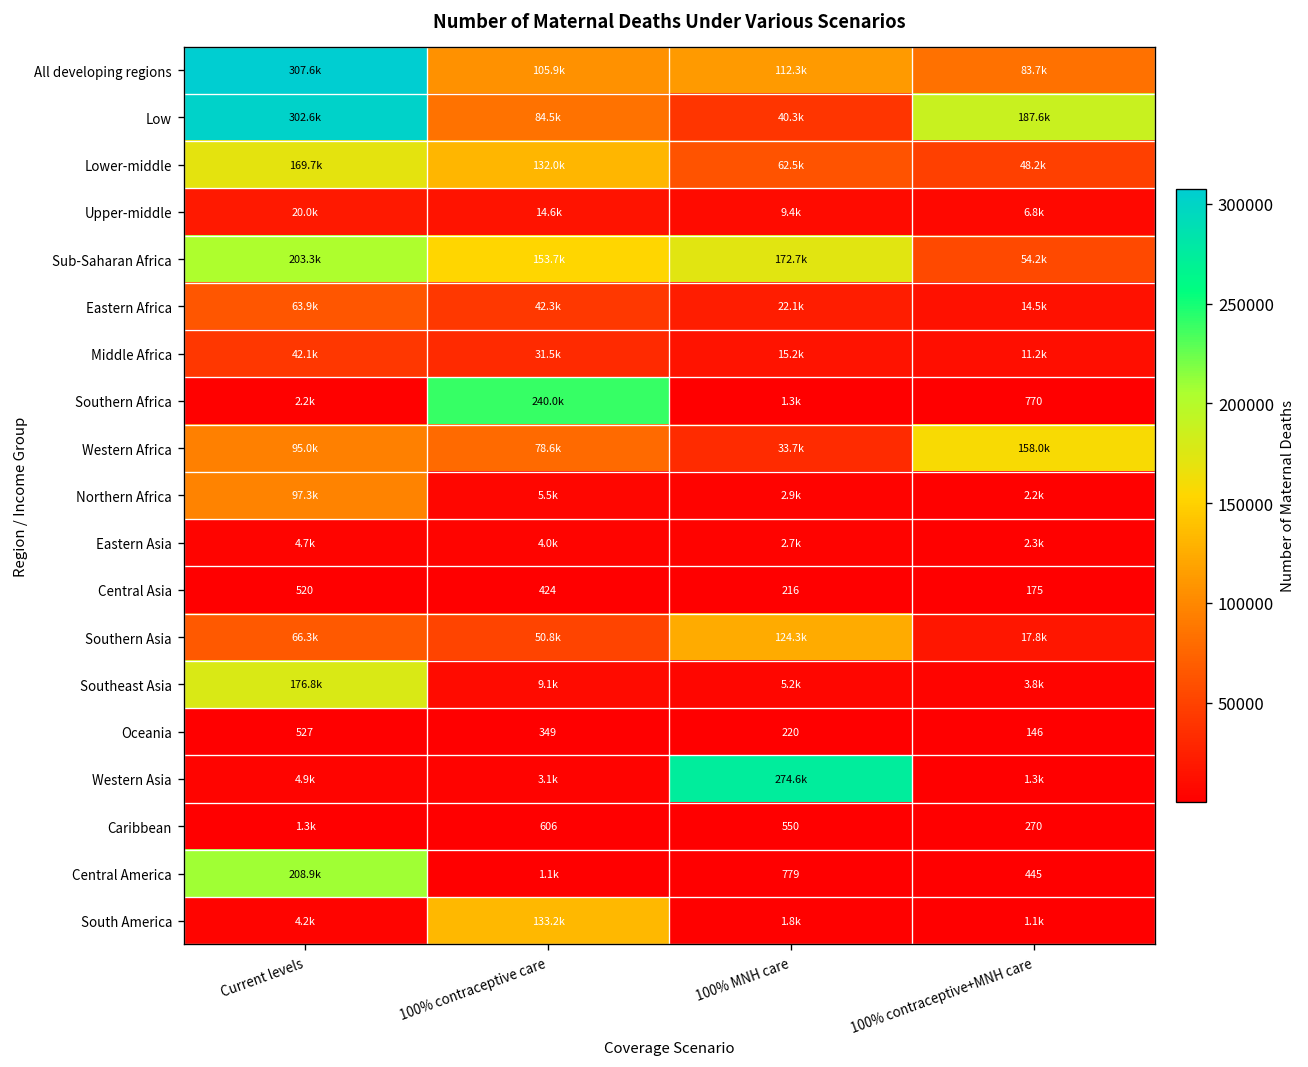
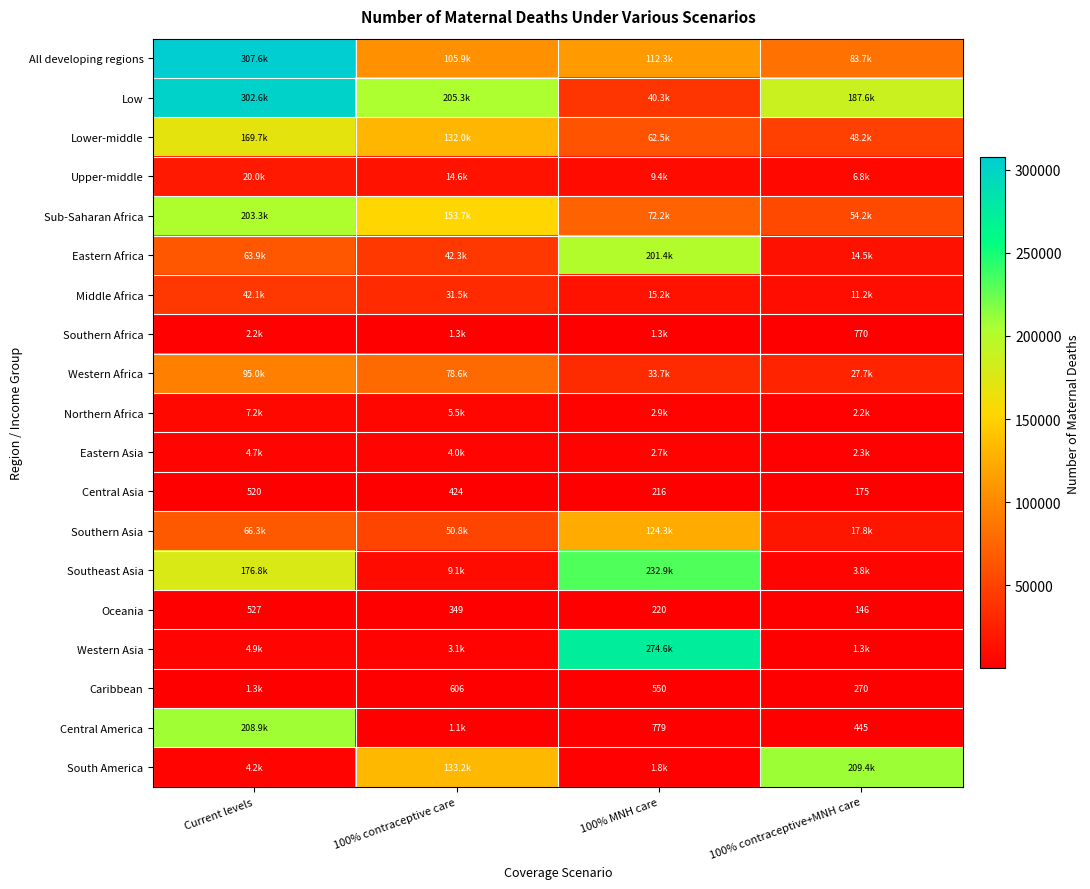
  {
    "All developing regions": {
      "Current levels": "307.6k",
      "100% contraceptive care": "105.9k",
      "100% MNH care": "112.3k",
      "100% contraceptive+MNH care": "83.7k"
    },
    "Low": {
      "Current levels": "302.6k",
-     "100% contraceptive care": "84.5k",
+     "100% contraceptive care": "205.3k",
      "100% MNH care": "40.3k",
      "100% contraceptive+MNH care": "187.6k"
    },
    "Lower-middle": {
      "Current levels": "169.7k",
      "100% contraceptive care": "132.0k",
      "100% MNH care": "62.5k",
      "100% contraceptive+MNH care": "48.2k"
    },
    "Upper-middle": {
      "Current levels": "20.0k",
      "100% contraceptive care": "14.6k",
      "100% MNH care": "9.4k",
      "100% contraceptive+MNH care": "6.8k"
    },
    "Sub-Saharan Africa": {
      "Current levels": "203.3k",
      "100% contraceptive care": "153.7k",
-     "100% MNH care": "172.7k",
+     "100% MNH care": "72.2k",
      "100% contraceptive+MNH care": "54.2k"
    },
    "Eastern Africa": {
      "Current levels": "63.9k",
      "100% contraceptive care": "42.3k",
-     "100% MNH care": "22.1k",
+     "100% MNH care": "201.4k",
      "100% contraceptive+MNH care": "14.5k"
    },
    "Middle Africa": {
      "Current levels": "42.1k",
      "100% contraceptive care": "31.5k",
      "100% MNH care": "15.2k",
      "100% contraceptive+MNH care": "11.2k"
    },
    "Southern Africa": {
      "Current levels": "2.2k",
-     "100% contraceptive care": "240.0k",
+     "100% contraceptive care": "1.3k",
      "100% MNH care": "1.3k",
      "100% contraceptive+MNH care": "770"
    },
    "Western Africa": {
      "Current levels": "95.0k",
      "100% contraceptive care": "78.6k",
      "100% MNH care": "33.7k",
-     "100% contraceptive+MNH care": "158.0k"
+     "100% contraceptive+MNH care": "27.7k"
    },
    "Northern Africa": {
-     "Current levels": "97.3k",
+     "Current levels": "7.2k",
      "100% contraceptive care": "5.5k",
      "100% MNH care": "2.9k",
      "100% contraceptive+MNH care": "2.2k"
    },
    "Eastern Asia": {
      "Current levels": "4.7k",
      "100% contraceptive care": "4.0k",
      "100% MNH care": "2.7k",
      "100% contraceptive+MNH care": "2.3k"
    },
    "Central Asia": {
      "Current levels": "520",
      "100% contraceptive care": "424",
      "100% MNH care": "216",
      "100% contraceptive+MNH care": "175"
    },
    "Southern Asia": {
      "Current levels": "66.3k",
      "100% contraceptive care": "50.8k",
      "100% MNH care": "124.3k",
      "100% contraceptive+MNH care": "17.8k"
    },
    "Southeast Asia": {
      "Current levels": "176.8k",
      "100% contraceptive care": "9.1k",
-     "100% MNH care": "5.2k",
+     "100% MNH care": "232.9k",
      "100% contraceptive+MNH care": "3.8k"
    },
    "Oceania": {
      "Current levels": "527",
      "100% contraceptive care": "349",
      "100% MNH care": "220",
      "100% contraceptive+MNH care": "146"
    },
    "Western Asia": {
      "Current levels": "4.9k",
      "100% contraceptive care": "3.1k",
      "100% MNH care": "274.6k",
      "100% contraceptive+MNH care": "1.3k"
    },
    "Caribbean": {
      "Current levels": "1.3k",
      "100% contraceptive care": "606",
      "100% MNH care": "550",
      "100% contraceptive+MNH care": "270"
    },
    "Central America": {
      "Current levels": "208.9k",
      "100% contraceptive care": "1.1k",
      "100% MNH care": "779",
      "100% contraceptive+MNH care": "445"
    },
    "South America": {
      "Current levels": "4.2k",
      "100% contraceptive care": "133.2k",
      "100% MNH care": "1.8k",
-     "100% contraceptive+MNH care": "1.1k"
+     "100% contraceptive+MNH care": "209.4k"
    }
  }
